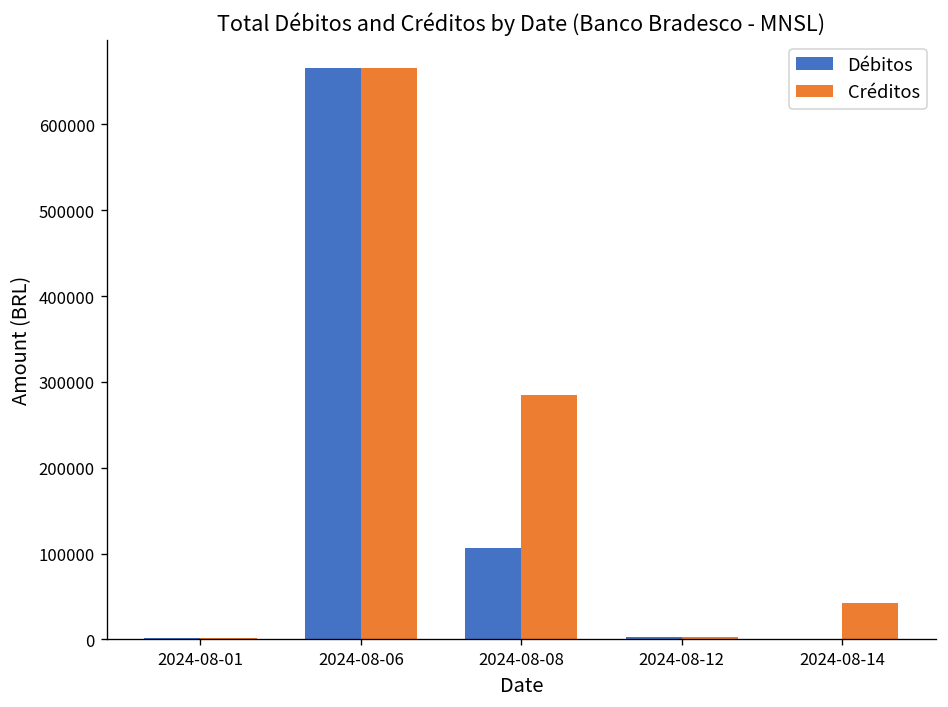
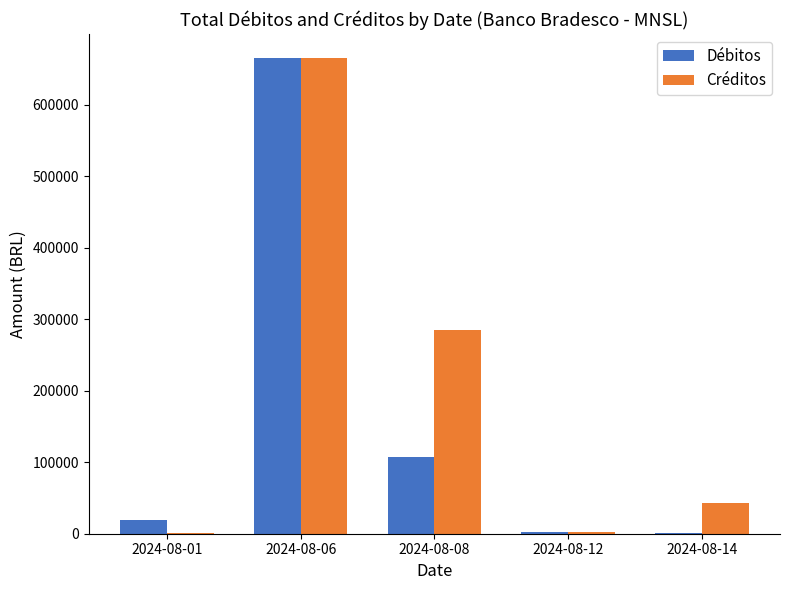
  {
    "Débitos": {
-     "2024-08-01": 0,
+     "2024-08-01": 20000,
      "2024-08-06": 670000,
      "2024-08-08": 110000
    },
    "Créditos": {
      "2024-08-06": 670000,
      "2024-08-08": 280000,
      "2024-08-14": 40000
    }
  }
